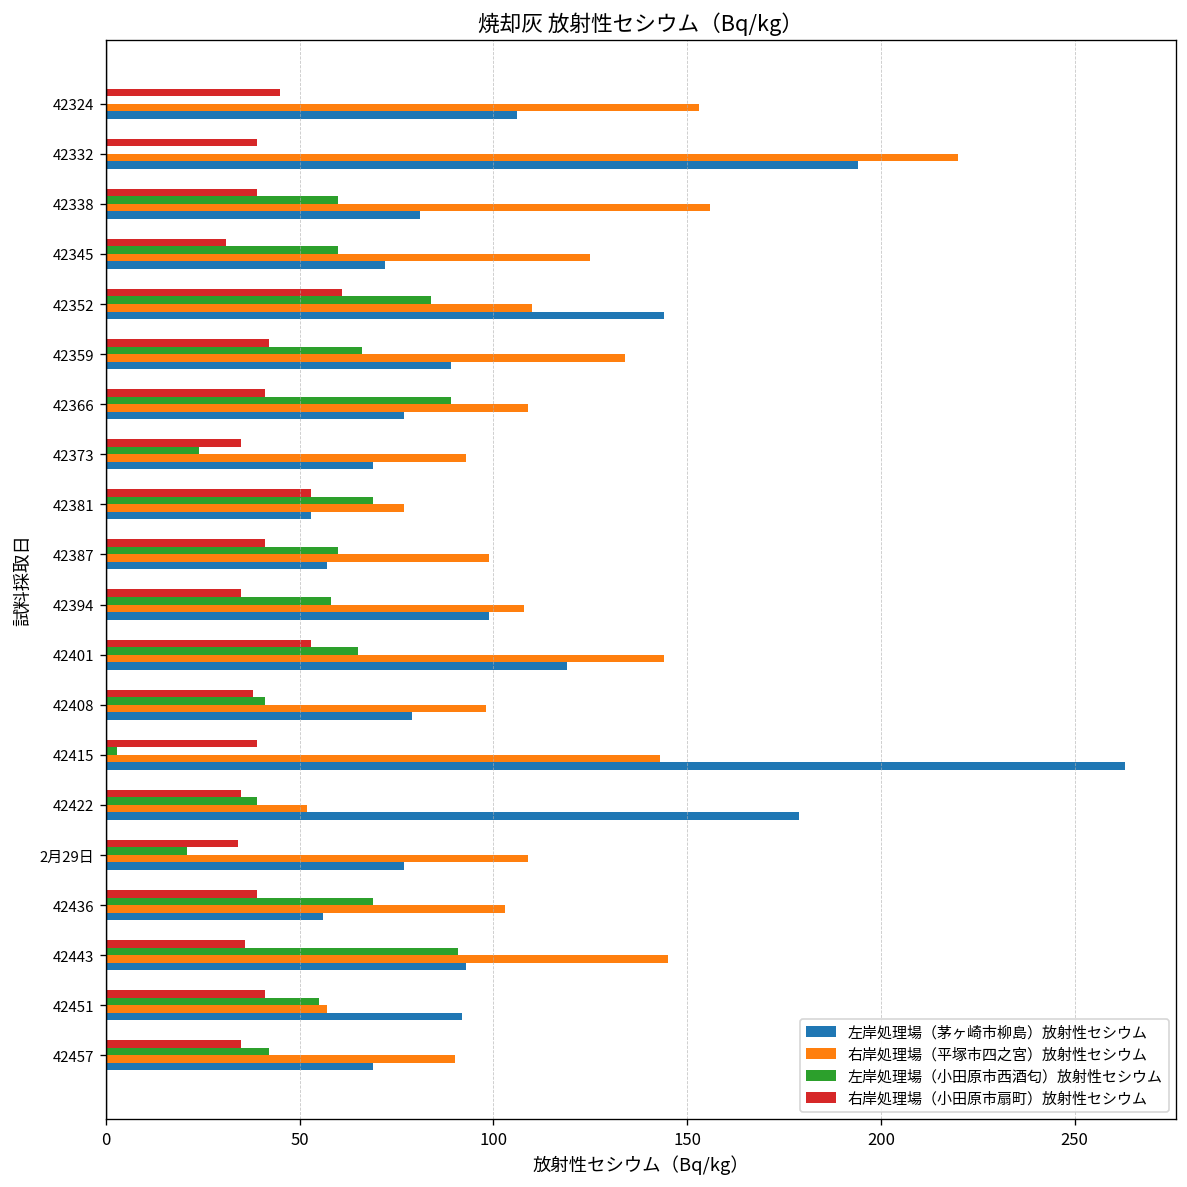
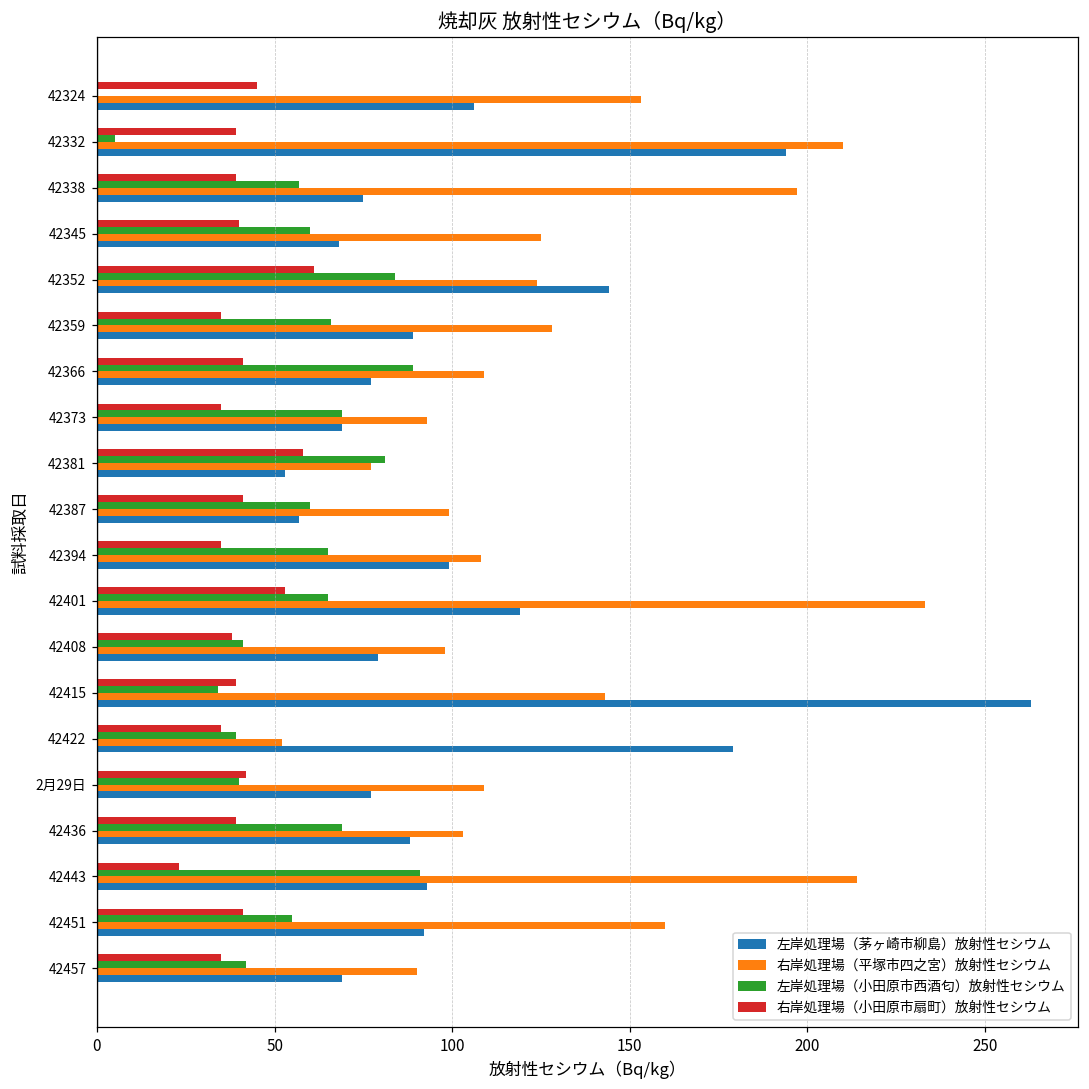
  {
    "左岸処理場（茅ヶ崎市柳島）放射性セシウム": {
      "42324": 106,
      "42332": 194,
-     "42338": 81,
-     "42345": 72,
+     "42338": 75,
+     "42345": 68,
      "42352": 144,
      "42359": 89,
      "42366": 77,
      "42373": 69,
      "42381": 53,
      "42387": 57,
      "42394": 99,
      "42401": 119,
      "42408": 79,
      "42415": 263,
      "42422": 179,
      "2月29日": 77,
-     "42436": 56,
+     "42436": 88,
      "42443": 93,
      "42451": 92,
      "42457": 69
    },
    "右岸処理場（平塚市四之宮）放射性セシウム": {
      "42324": 153,
-     "42332": 220,
-     "42338": 156,
+     "42332": 210,
+     "42338": 197,
      "42345": 125,
-     "42352": 110,
-     "42359": 134,
+     "42352": 124,
+     "42359": 128,
      "42366": 109,
      "42373": 93,
      "42381": 77,
      "42387": 99,
      "42394": 108,
-     "42401": 144,
+     "42401": 233,
      "42408": 98,
      "42415": 143,
      "42422": 52,
      "2月29日": 109,
      "42436": 103,
-     "42443": 145,
-     "42451": 57,
+     "42443": 214,
+     "42451": 160,
      "42457": 90
    },
    "左岸処理場（小田原市西酒匂）放射性セシウム": {
      "42324": 0,
-     "42332": 0,
-     "42338": 60,
+     "42332": 5,
+     "42338": 57,
      "42345": 60,
      "42352": 84,
      "42359": 66,
      "42366": 89,
-     "42373": 24,
-     "42381": 69,
+     "42373": 69,
+     "42381": 81,
      "42387": 60,
-     "42394": 58,
+     "42394": 65,
      "42401": 65,
      "42408": 41,
-     "42415": 3,
+     "42415": 34,
      "42422": 39,
-     "2月29日": 21,
+     "2月29日": 40,
      "42436": 69,
      "42443": 91,
      "42451": 55,
      "42457": 42
    },
    "右岸処理場（小田原市扇町）放射性セシウム": {
      "42324": 45,
      "42332": 39,
      "42338": 39,
-     "42345": 31,
+     "42345": 40,
      "42352": 61,
-     "42359": 42,
+     "42359": 35,
      "42366": 41,
      "42373": 35,
-     "42381": 53,
+     "42381": 58,
      "42387": 41,
      "42394": 35,
      "42401": 53,
      "42408": 38,
      "42415": 39,
      "42422": 35,
-     "2月29日": 34,
+     "2月29日": 42,
      "42436": 39,
-     "42443": 36,
+     "42443": 23,
      "42451": 41,
      "42457": 35
    }
  }
